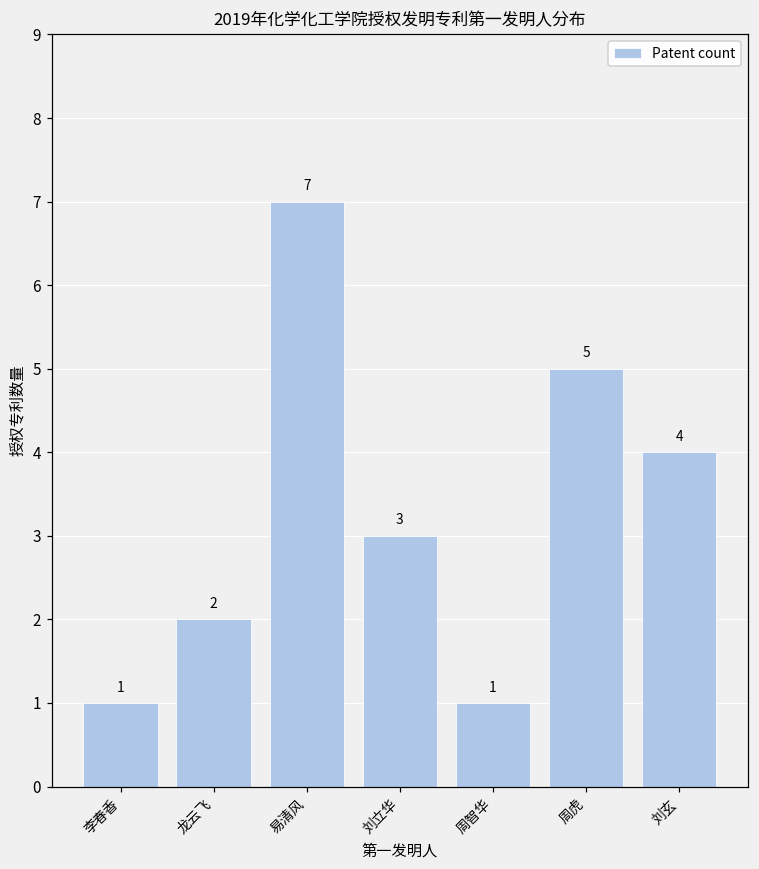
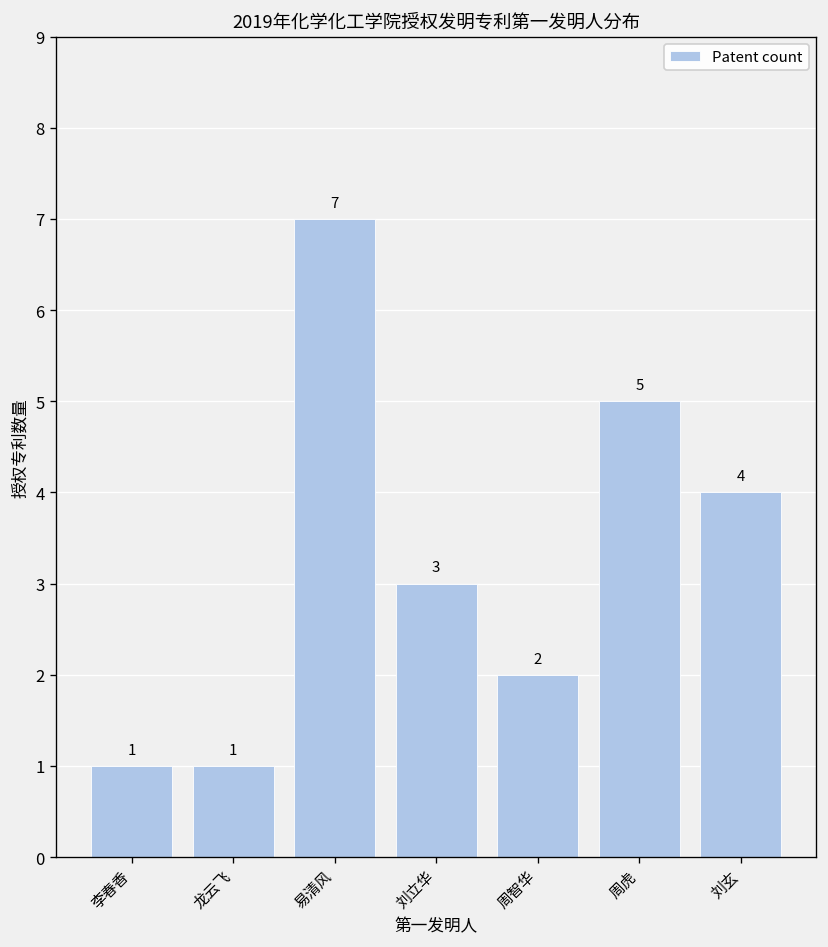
  {
    "李春香": 1,
-   "龙云飞": 2,
+   "龙云飞": 1,
    "易清风": 7,
    "刘立华": 3,
-   "周智华": 1,
+   "周智华": 2,
    "周虎": 5,
    "刘玄": 4
  }
